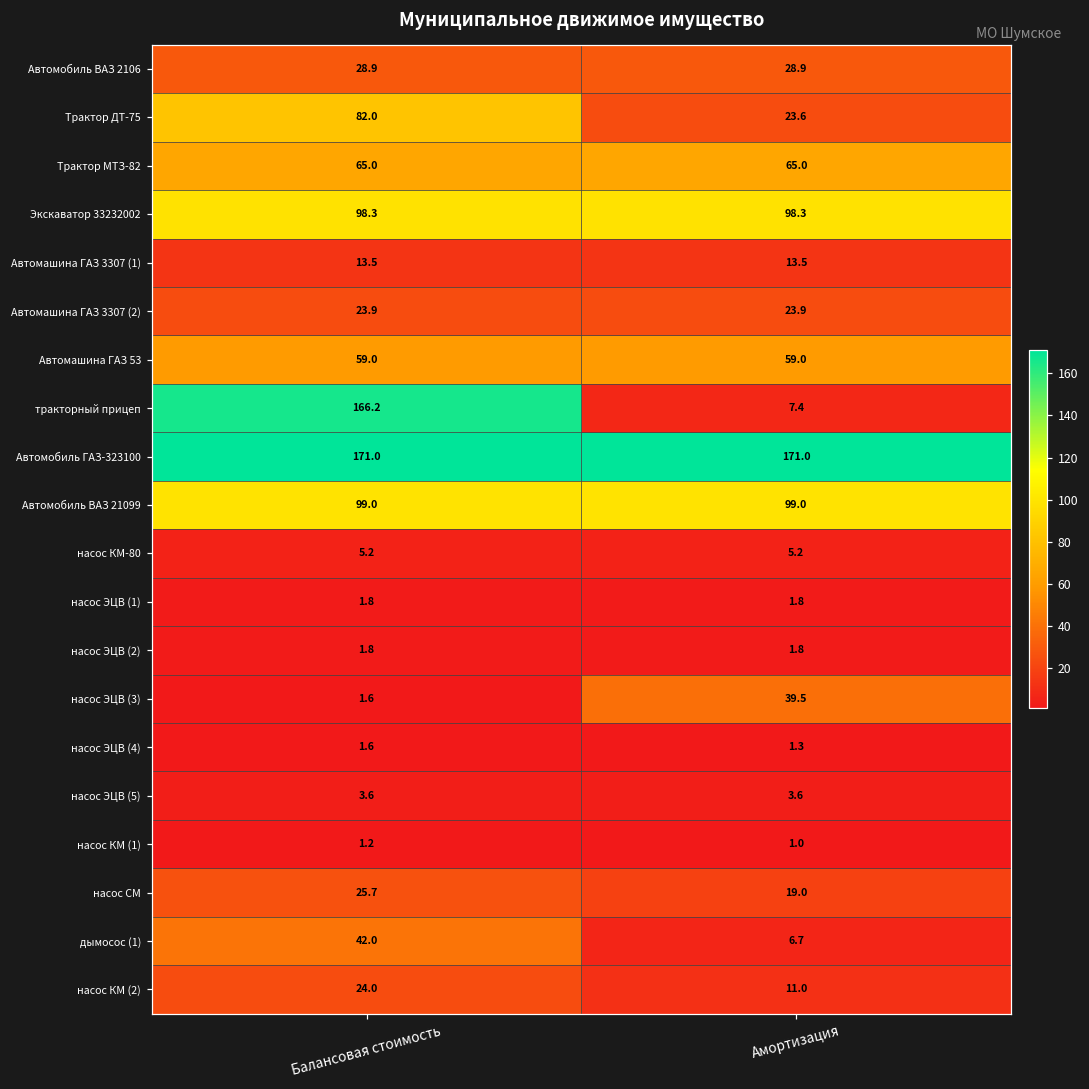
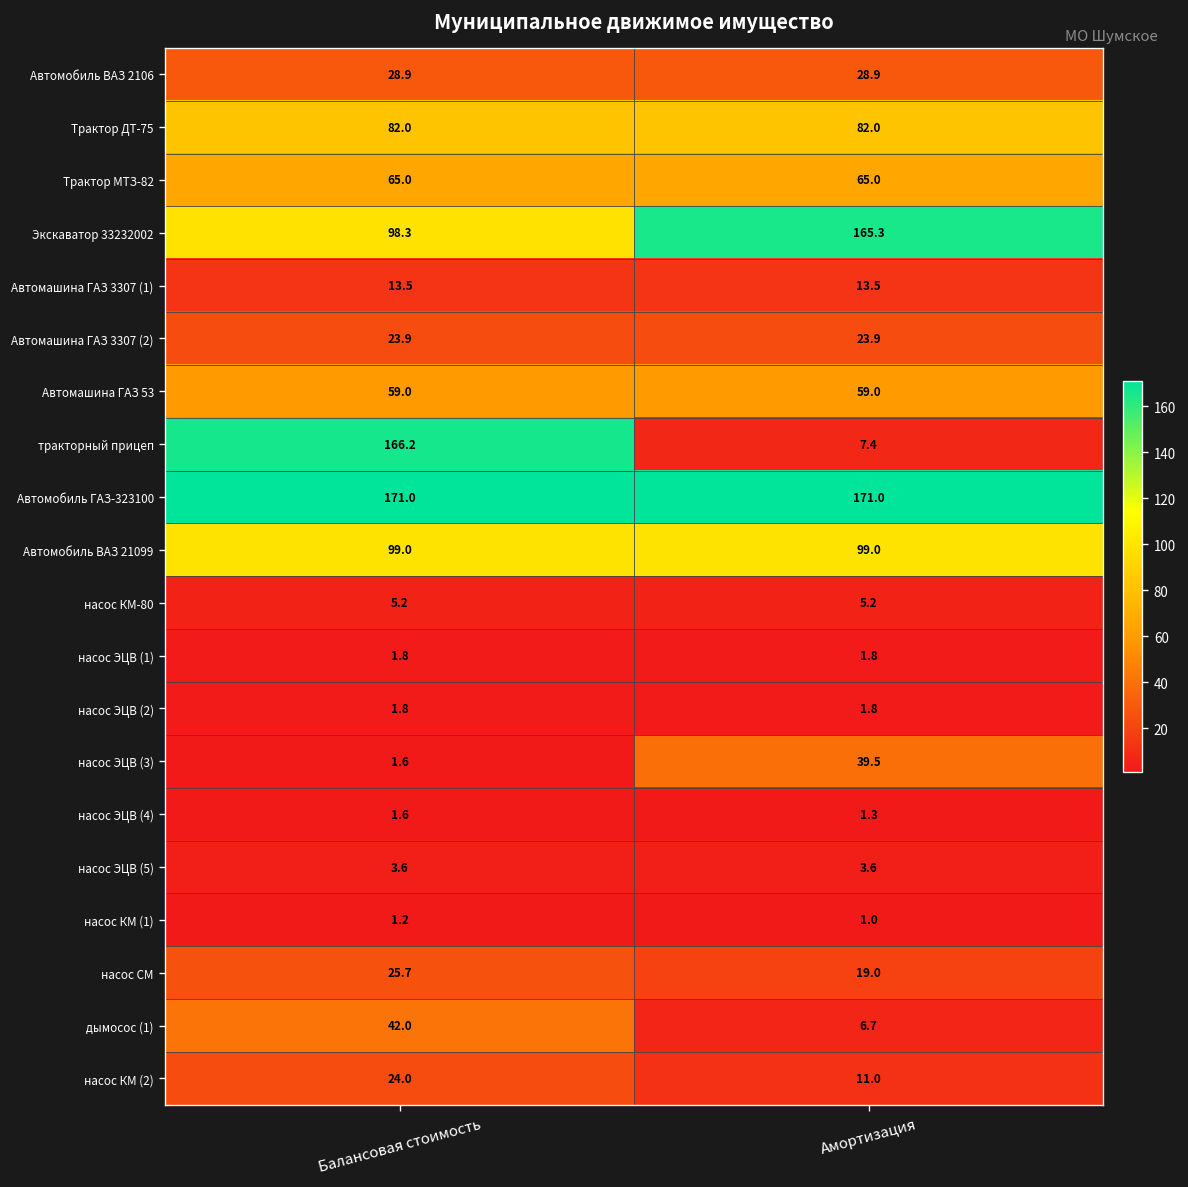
  {
    "Автомобиль ВАЗ 2106": {
      "Балансовая стоимость": 28.9,
      "Амортизация": 28.9
    },
    "Трактор ДТ-75": {
      "Балансовая стоимость": 82.0,
-     "Амортизация": 23.6
+     "Амортизация": 82.0
    },
    "Трактор МТЗ-82": {
      "Балансовая стоимость": 65.0,
      "Амортизация": 65.0
    },
    "Экскаватор 33232002": {
      "Балансовая стоимость": 98.3,
-     "Амортизация": 98.3
+     "Амортизация": 165.3
    },
    "Автомашина ГАЗ 3307 (1)": {
      "Балансовая стоимость": 13.5,
      "Амортизация": 13.5
    },
    "Автомашина ГАЗ 3307 (2)": {
      "Балансовая стоимость": 23.9,
      "Амортизация": 23.9
    },
    "Автомашина ГАЗ 53": {
      "Балансовая стоимость": 59.0,
      "Амортизация": 59.0
    },
    "тракторный прицеп": {
      "Балансовая стоимость": 166.2,
      "Амортизация": 7.4
    },
    "Автомобиль ГАЗ-323100": {
      "Балансовая стоимость": 171.0,
      "Амортизация": 171.0
    },
    "Автомобиль ВАЗ 21099": {
      "Балансовая стоимость": 99.0,
      "Амортизация": 99.0
    },
    "насос КМ-80": {
      "Балансовая стоимость": 5.2,
      "Амортизация": 5.2
    },
    "насос ЭЦВ (1)": {
      "Балансовая стоимость": 1.8,
      "Амортизация": 1.8
    },
    "насос ЭЦВ (2)": {
      "Балансовая стоимость": 1.8,
      "Амортизация": 1.8
    },
    "насос ЭЦВ (3)": {
      "Балансовая стоимость": 1.6,
      "Амортизация": 39.5
    },
    "насос ЭЦВ (4)": {
      "Балансовая стоимость": 1.6,
      "Амортизация": 1.3
    },
    "насос ЭЦВ (5)": {
      "Балансовая стоимость": 3.6,
      "Амортизация": 3.6
    },
    "насос КМ (1)": {
      "Балансовая стоимость": 1.2,
      "Амортизация": 1.0
    },
    "насос СМ": {
      "Балансовая стоимость": 25.7,
      "Амортизация": 19.0
    },
    "дымосос (1)": {
      "Балансовая стоимость": 42.0,
      "Амортизация": 6.7
    },
    "насос КМ (2)": {
      "Балансовая стоимость": 24.0,
      "Амортизация": 11.0
    }
  }
